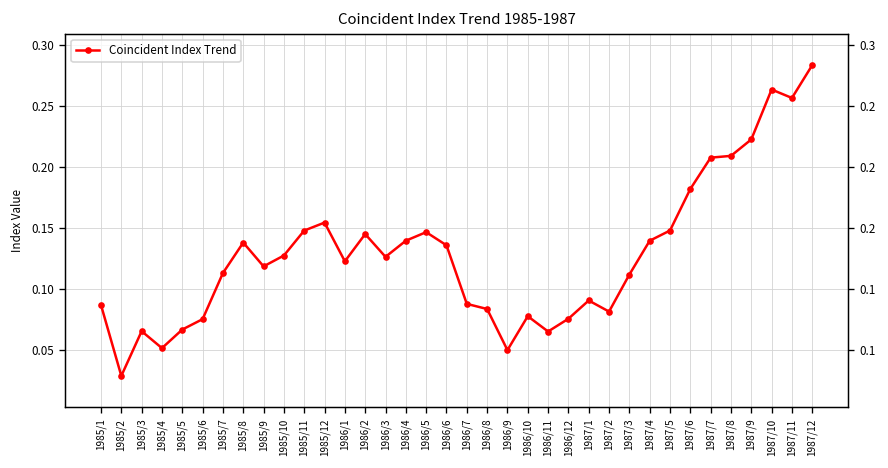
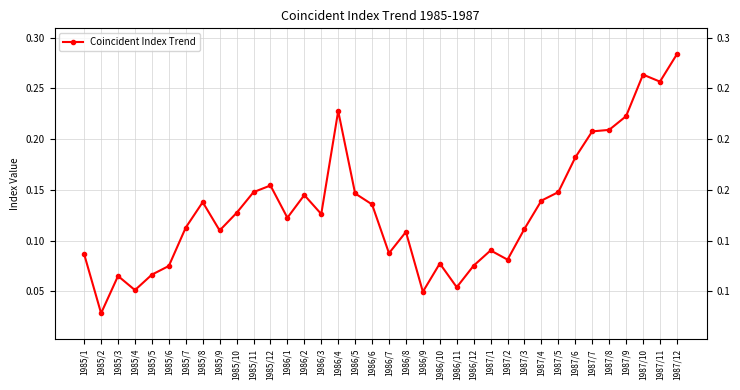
  {
    "1985/1": 0.087,
    "1985/2": 0.029,
    "1985/3": 0.065,
    "1985/4": 0.051,
    "1985/5": 0.067,
    "1985/6": 0.075,
    "1985/7": 0.113,
    "1985/8": 0.138,
-   "1985/9": 0.118,
+   "1985/9": 0.110,
    "1985/10": 0.127,
    "1985/11": 0.148,
    "1985/12": 0.154,
    "1986/1": 0.123,
    "1986/2": 0.145,
    "1986/3": 0.126,
-   "1986/4": 0.140,
+   "1986/4": 0.228,
    "1986/5": 0.147,
    "1986/6": 0.136,
    "1986/7": 0.088,
-   "1986/8": 0.083,
+   "1986/8": 0.109,
    "1986/9": 0.050,
    "1986/10": 0.078,
-   "1986/11": 0.065,
+   "1986/11": 0.054,
    "1986/12": 0.075,
    "1987/1": 0.090,
    "1987/2": 0.081,
    "1987/3": 0.112,
    "1987/4": 0.139,
    "1987/5": 0.148,
    "1987/6": 0.182,
    "1987/7": 0.208,
    "1987/8": 0.209,
    "1987/9": 0.223,
    "1987/10": 0.264,
    "1987/11": 0.257,
    "1987/12": 0.284
  }
